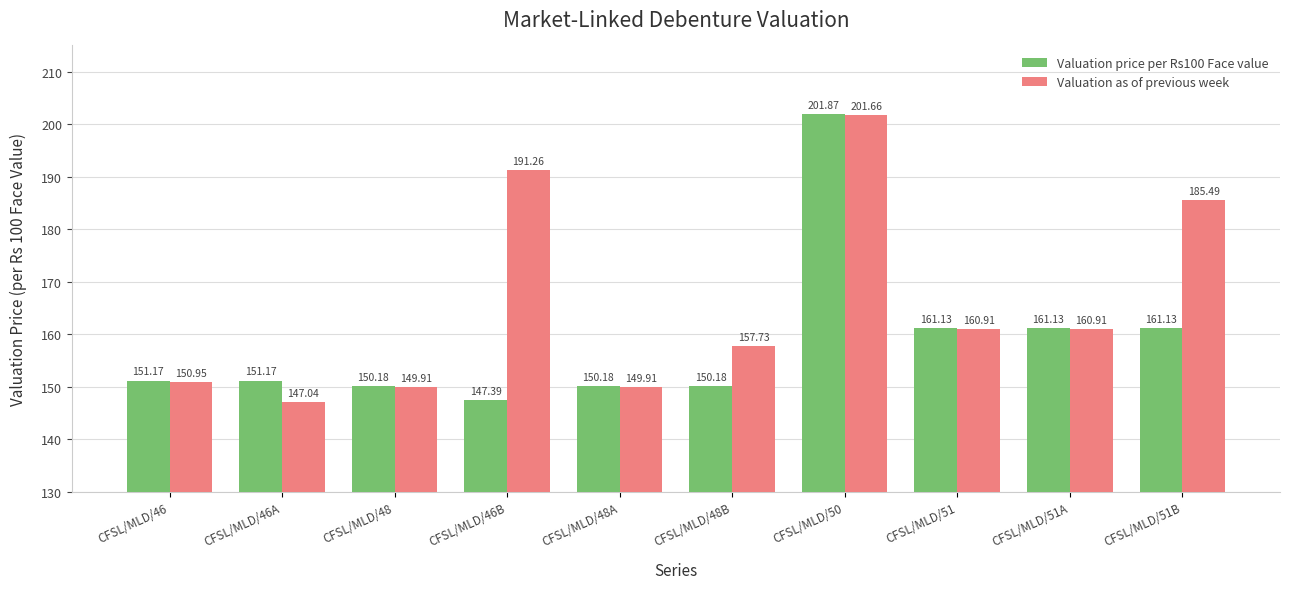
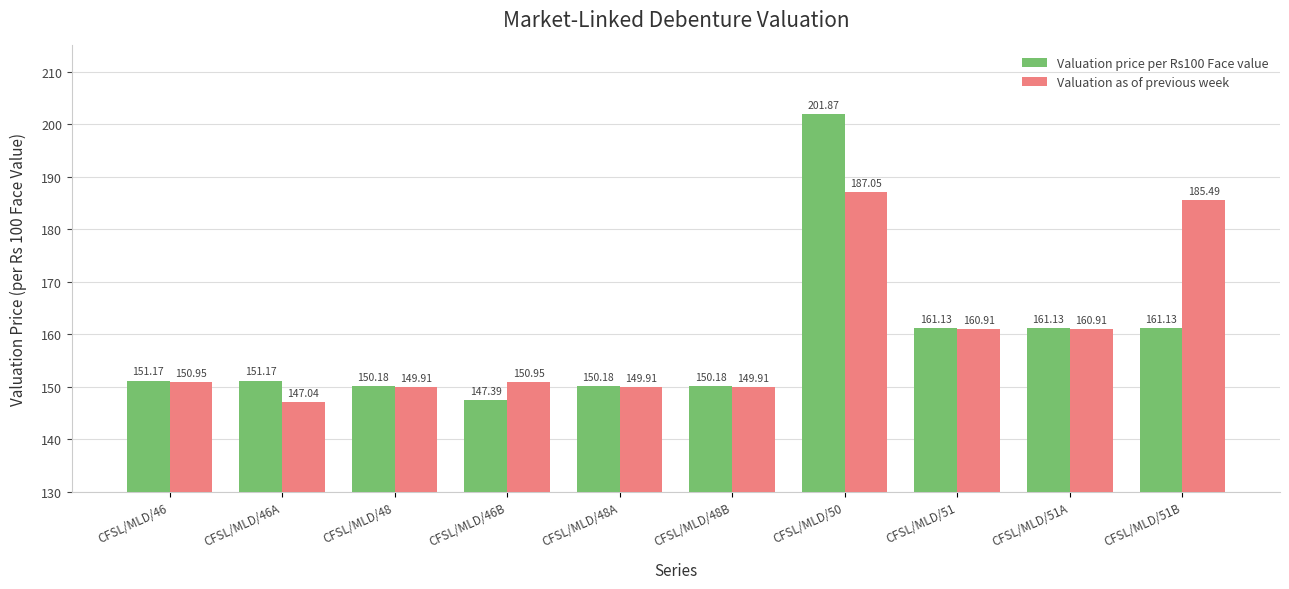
  {
    "Valuation price per Rs100 Face value": {
      "CFSL/MLD/46": 151.17,
      "CFSL/MLD/46A": 151.17,
      "CFSL/MLD/48": 150.18,
      "CFSL/MLD/46B": 147.39,
      "CFSL/MLD/48A": 150.18,
      "CFSL/MLD/48B": 150.18,
      "CFSL/MLD/50": 201.87,
      "CFSL/MLD/51": 161.13,
      "CFSL/MLD/51A": 161.13,
      "CFSL/MLD/51B": 161.13
    },
    "Valuation as of previous week": {
      "CFSL/MLD/46": 150.95,
      "CFSL/MLD/46A": 147.04,
      "CFSL/MLD/48": 149.91,
-     "CFSL/MLD/46B": 191.26,
+     "CFSL/MLD/46B": 150.95,
      "CFSL/MLD/48A": 149.91,
-     "CFSL/MLD/48B": 157.73,
-     "CFSL/MLD/50": 201.66,
+     "CFSL/MLD/48B": 149.91,
+     "CFSL/MLD/50": 187.05,
      "CFSL/MLD/51": 160.91,
      "CFSL/MLD/51A": 160.91,
      "CFSL/MLD/51B": 185.49
    }
  }
